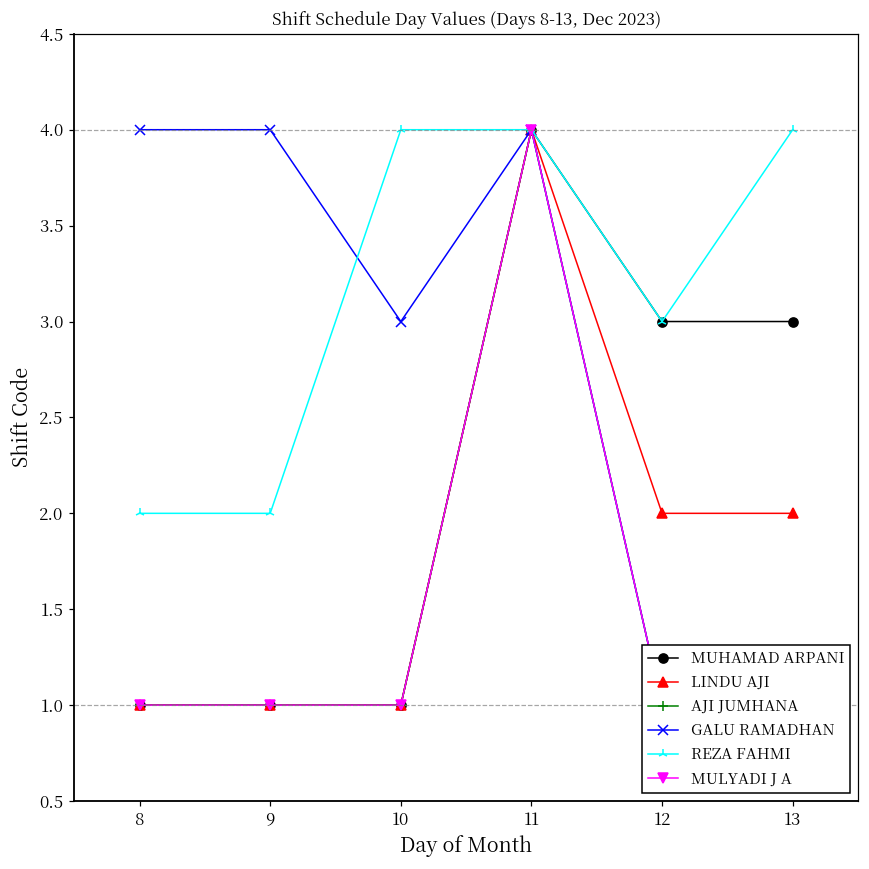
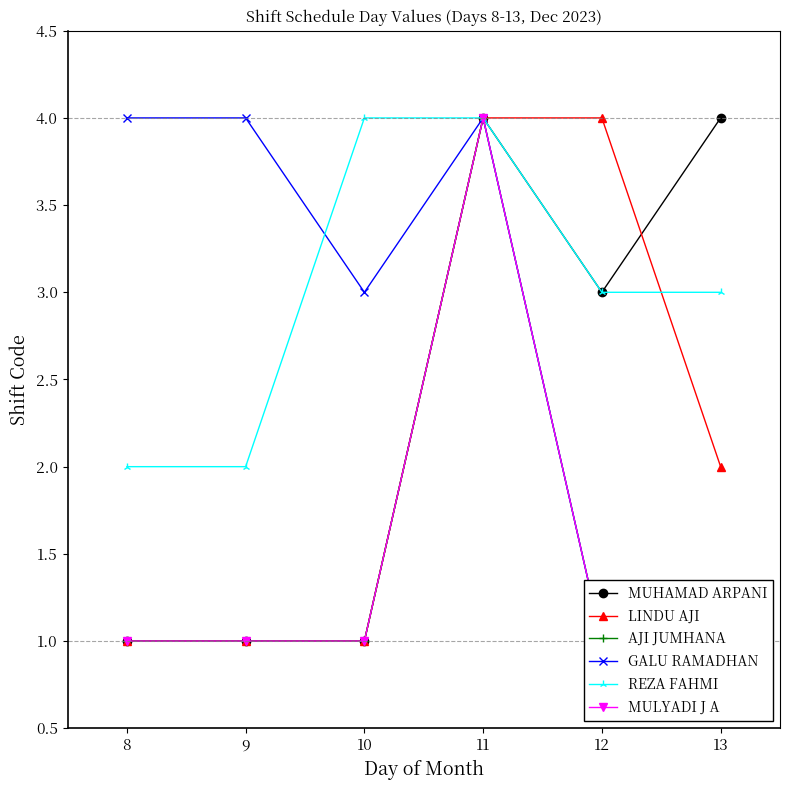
  {
    "MUHAMAD ARPANI": {
-     "13": 3
+     "13": 4
    },
    "LINDU AJI": {
-     "12": 2,
+     "12": 4,
      "13": 2
    },
    "GALU RAMADHAN": {
      "8": 4,
      "9": 4,
      "10": 3
    },
    "REZA FAHMI": {
      "8": 2,
      "9": 2,
      "10": 4,
-     "13": 4
+     "13": 3
    }
  }
